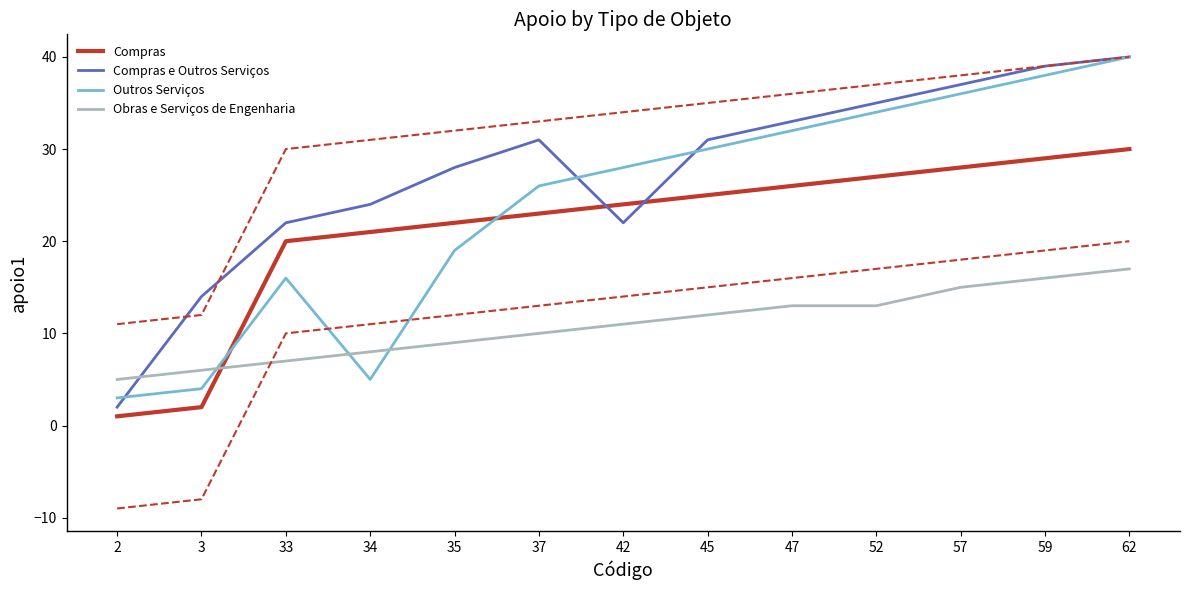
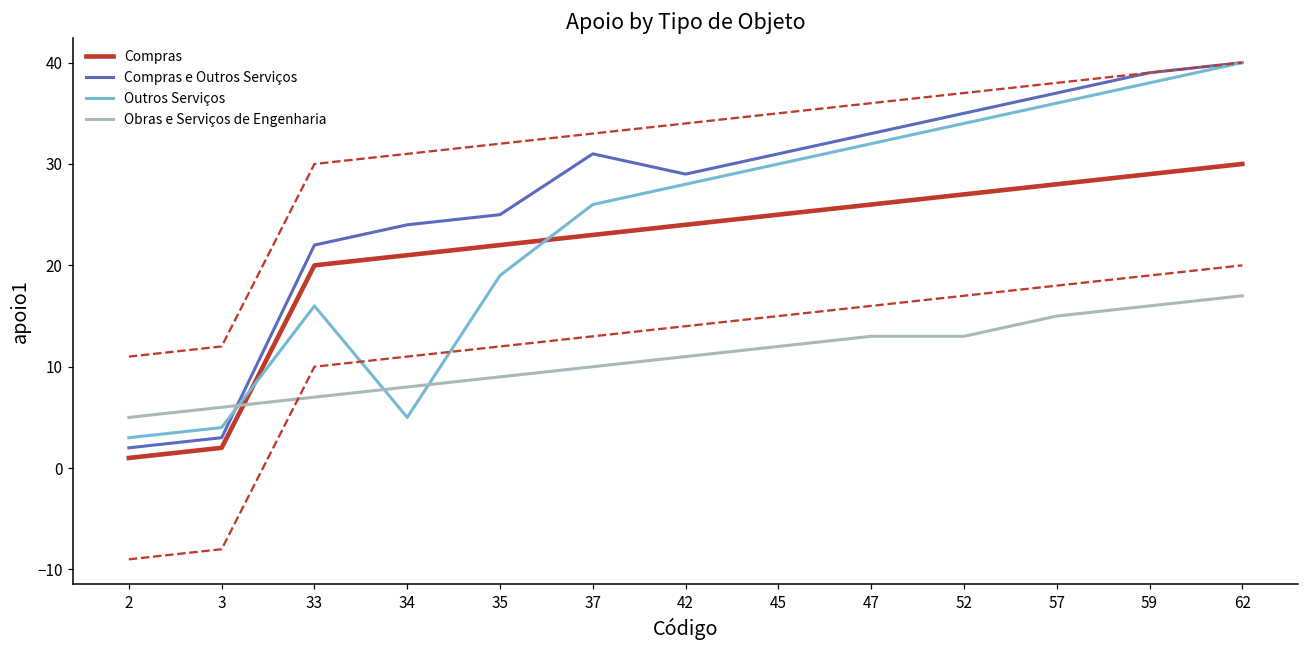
  {
    "Compras e Outros Serviços": {
      "2": 2,
-     "3": 14,
+     "3": 3,
      "33": 22,
      "34": 24,
-     "35": 28,
+     "35": 25,
      "37": 31,
-     "42": 22,
+     "42": 29,
      "45": 31,
      "47": 33,
      "52": 35,
      "57": 37
    },
    "Outros Serviços": {
      "2": 3,
      "3": 4,
      "33": 16,
      "34": 5,
      "35": 19,
      "37": 26,
      "42": 28,
      "45": 30,
      "47": 32,
      "52": 34,
      "57": 36,
      "59": 38
    },
    "Obras e Serviços de Engenharia": {
      "2": 5,
      "3": 6,
      "33": 7,
      "34": 8,
      "35": 9,
      "37": 10,
      "42": 11,
      "45": 12,
      "47": 13,
      "52": 13,
      "57": 15,
      "59": 16,
      "62": 17
    }
  }
